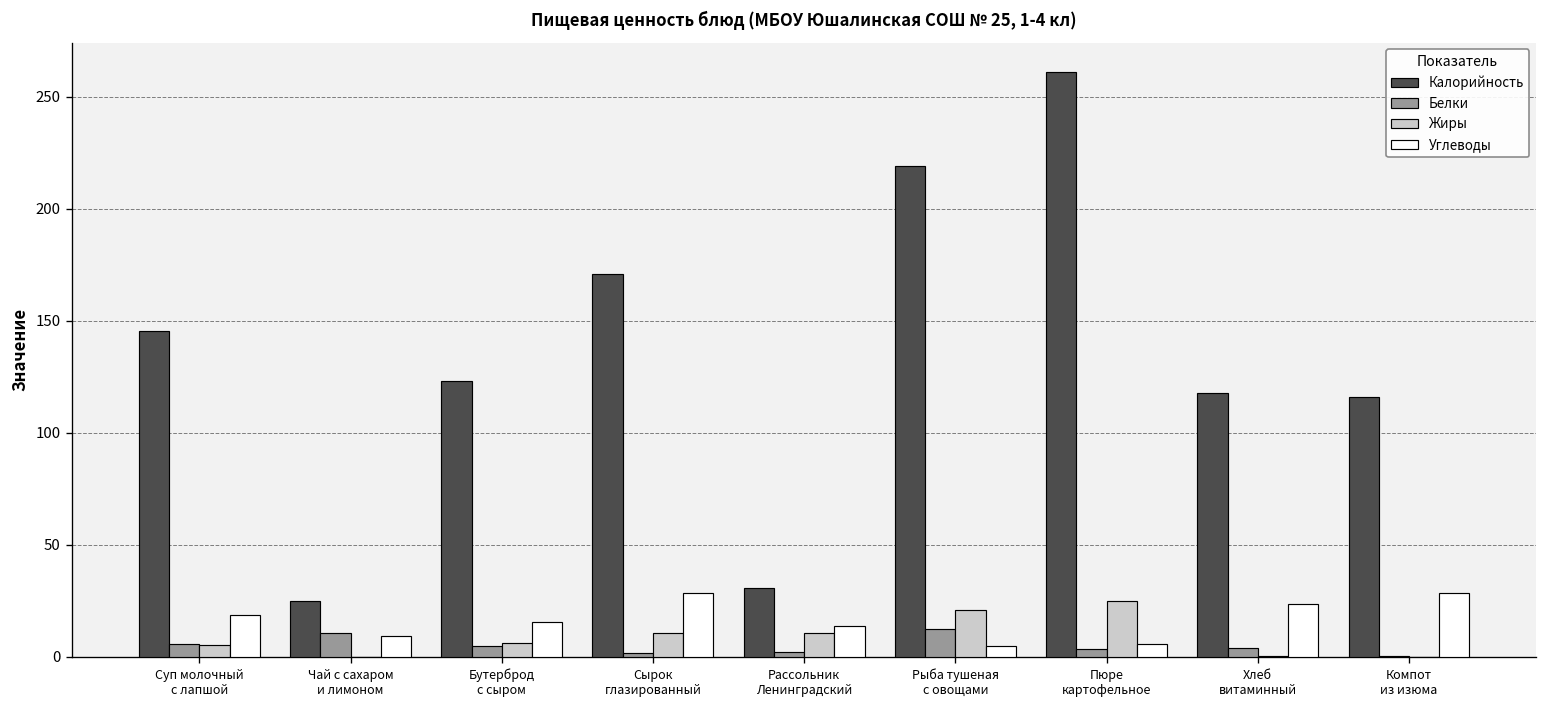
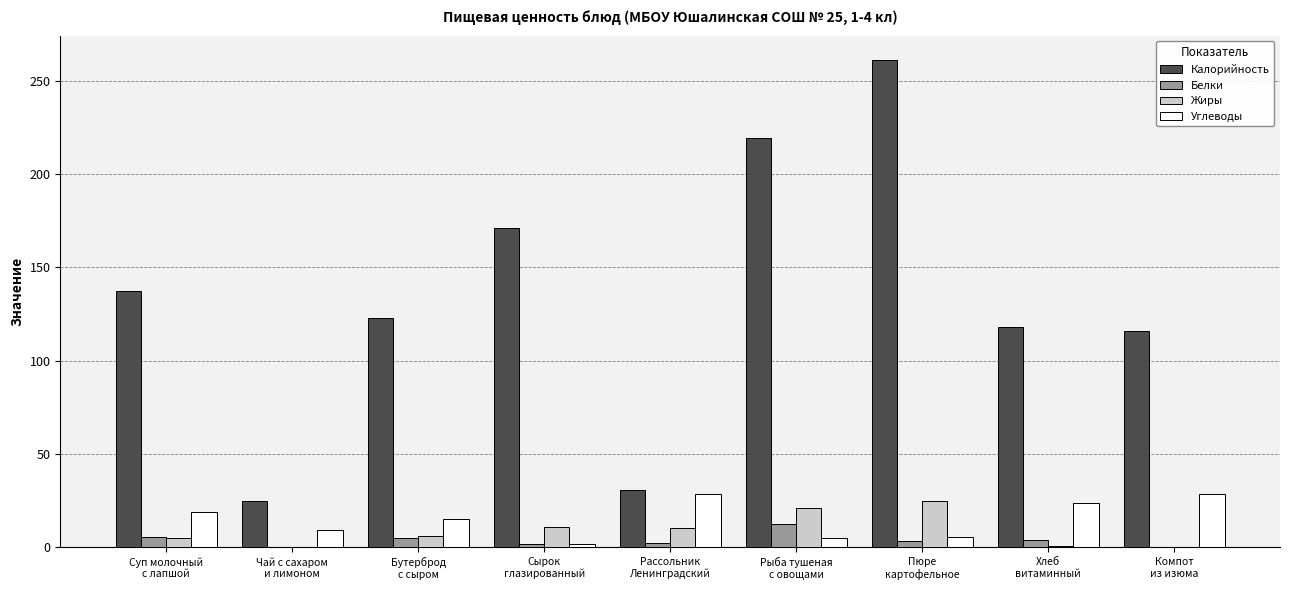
  {
    "Калорийность": {
-     "Суп молочный с лапшой": 146,
+     "Суп молочный с лапшой": 137,
      "Чай с сахаром и лимоном": 25,
      "Бутерброд с сыром": 123,
      "Сырок глазированный": 171,
      "Рассольник Ленинградский": 31,
      "Рыба тушеная с овощами": 219,
      "Пюре картофельное": 261,
      "Хлеб витаминный": 118,
      "Компот из изюма": 116
    },
    "Белки": {
      "Суп молочный с лапшой": 6,
-     "Чай с сахаром и лимоном": 11,
+     "Чай с сахаром и лимоном": 0,
      "Бутерброд с сыром": 5,
      "Сырок глазированный": 2,
      "Рассольник Ленинградский": 2,
      "Рыба тушеная с овощами": 13,
      "Пюре картофельное": 4,
      "Хлеб витаминный": 4
    },
    "Жиры": {
      "Суп молочный с лапшой": 5,
      "Чай с сахаром и лимоном": 0,
      "Бутерброд с сыром": 6,
      "Сырок глазированный": 11,
      "Рассольник Ленинградский": 11,
      "Рыба тушеная с овощами": 21,
      "Пюре картофельное": 25,
      "Компот из изюма": 0
    },
    "Углеводы": {
      "Суп молочный с лапшой": 19,
      "Чай с сахаром и лимоном": 9,
      "Бутерброд с сыром": 15,
-     "Сырок глазированный": 29,
-     "Рассольник Ленинградский": 14,
+     "Сырок глазированный": 2,
+     "Рассольник Ленинградский": 29,
      "Рыба тушеная с овощами": 5,
      "Пюре картофельное": 6,
      "Хлеб витаминный": 24,
      "Компот из изюма": 29
    }
  }
